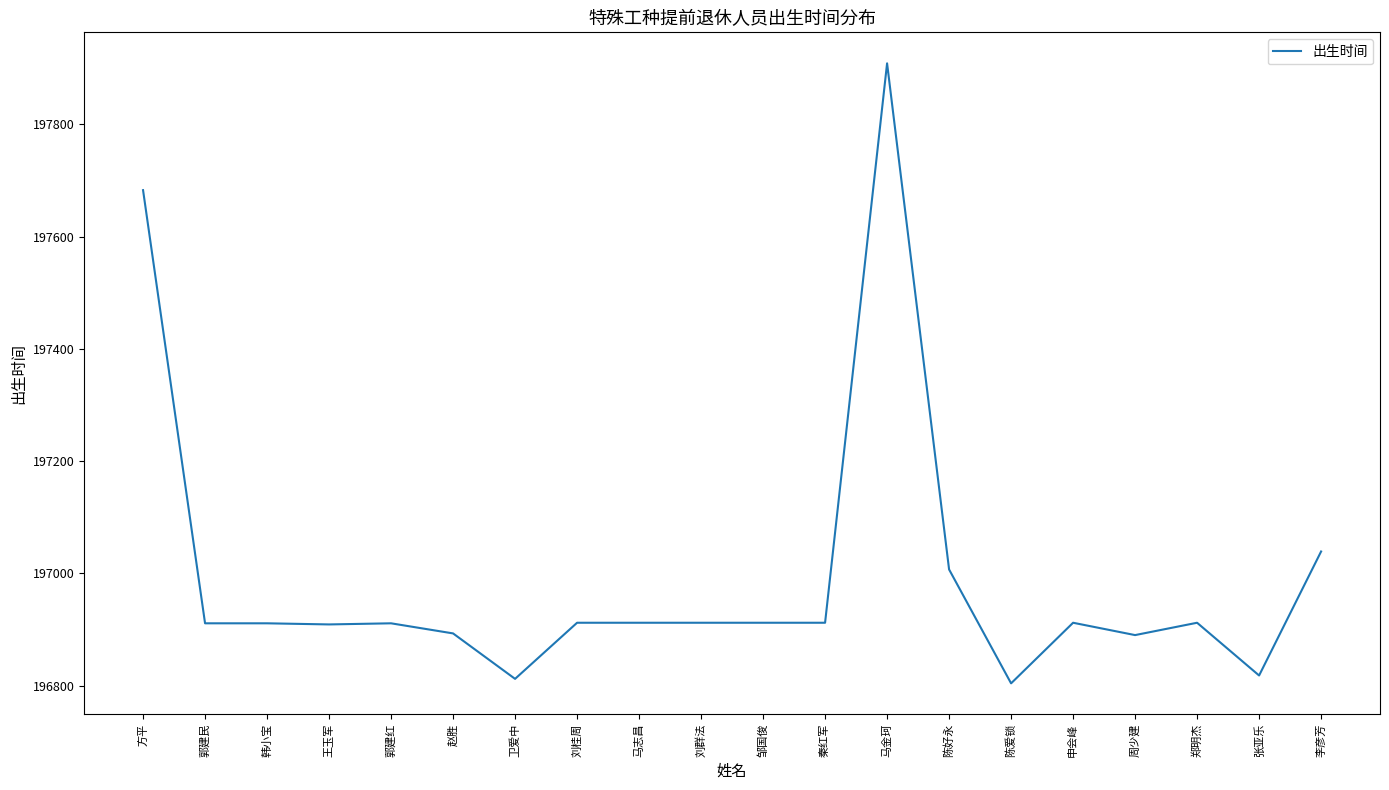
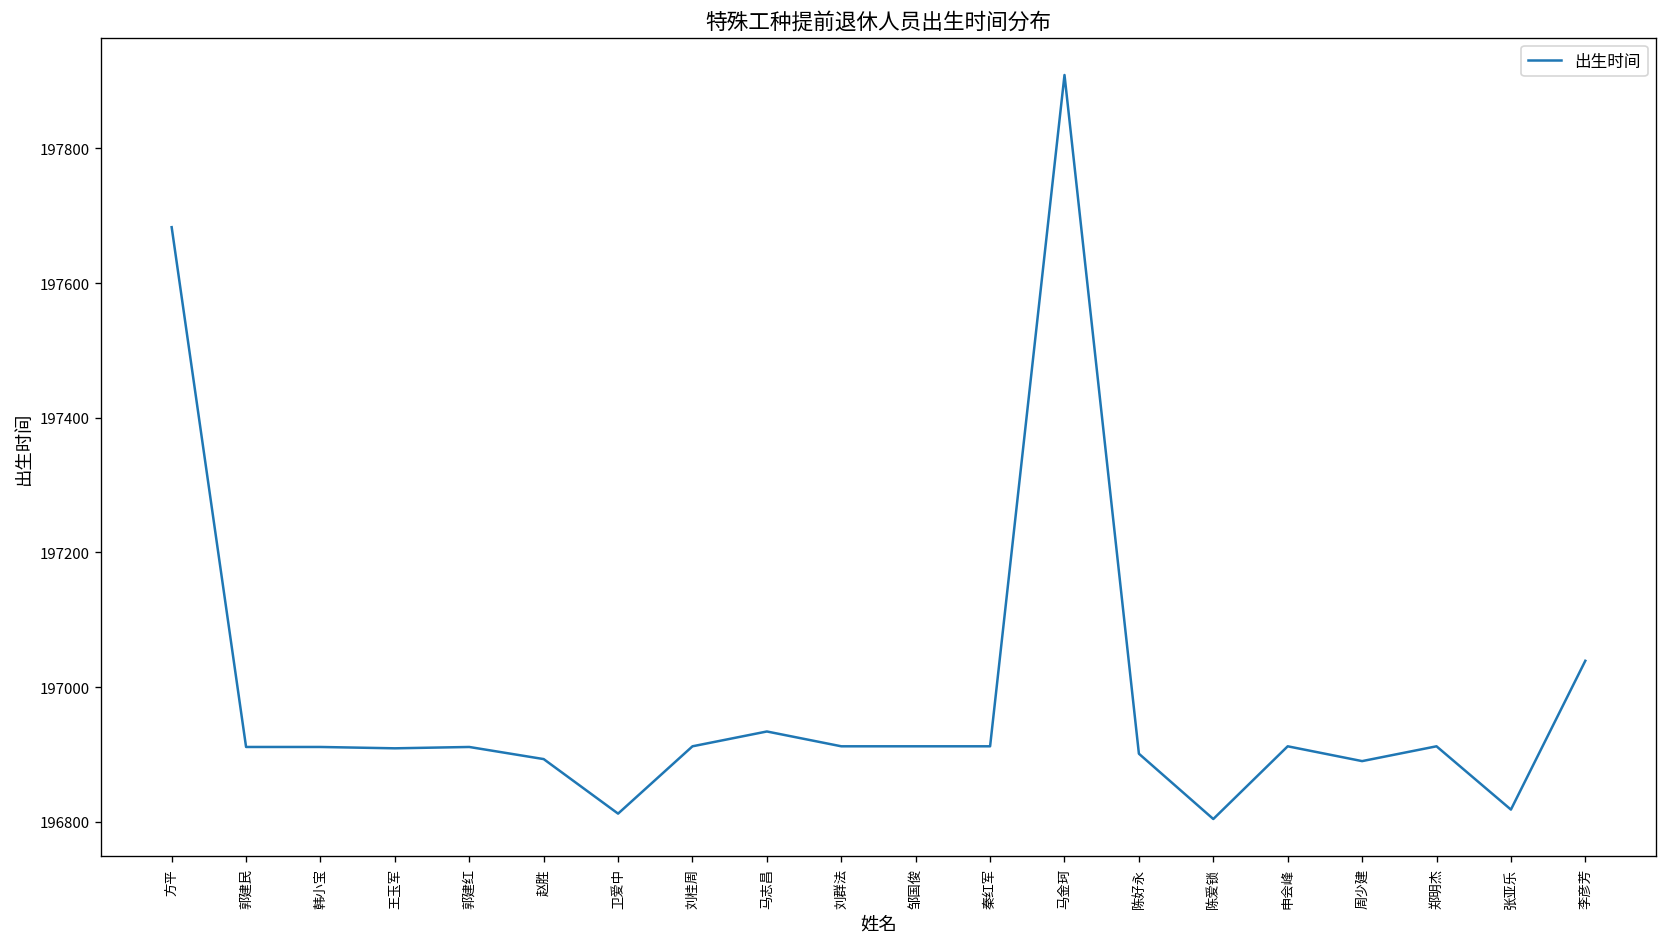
  {
    "方平": 197680,
    "郭建民": 196910,
    "韩小宝": 196910,
    "王玉军": 196910,
    "郭建红": 196910,
    "赵胜": 196890,
    "卫爱中": 196810,
    "刘桂周": 196910,
-   "马志昌": 196910,
+   "马志昌": 196930,
    "刘群法": 196910,
    "邹国俊": 196910,
    "秦红军": 196910,
    "马金珂": 197910,
-   "陈好永": 197010,
+   "陈好永": 196900,
    "陈爱锁": 196800,
    "申会峰": 196910,
    "周少建": 196890,
    "郑明杰": 196910,
    "张亚乐": 196820,
    "李彦芳": 197040
  }
